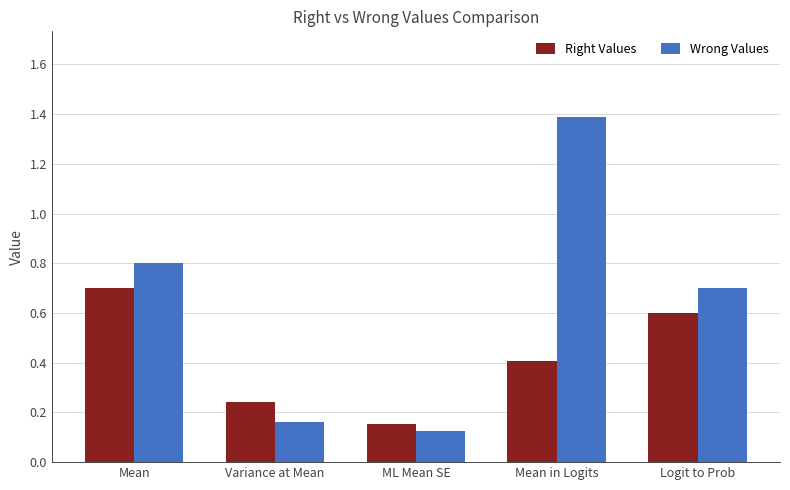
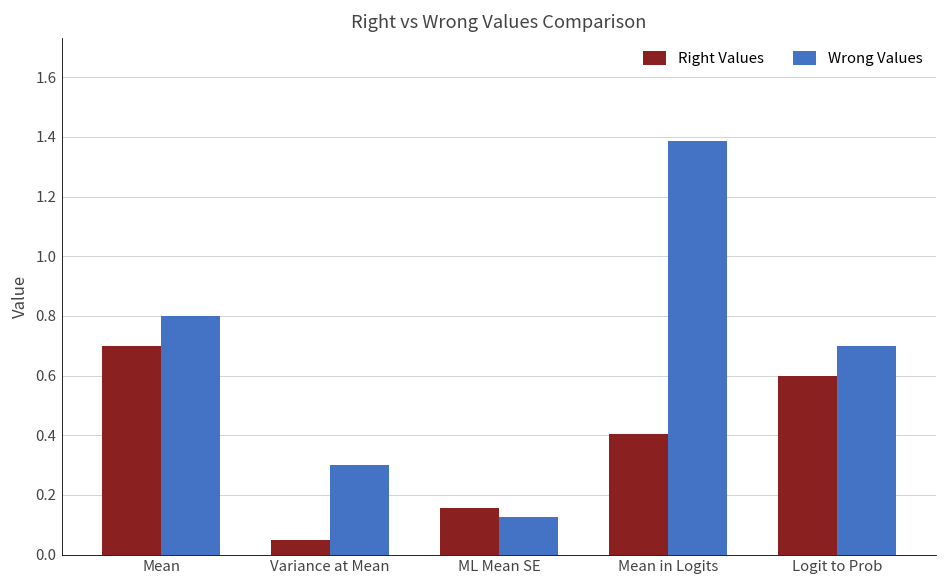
  {
    "Right Values": {
      "Mean": 0.70,
-     "Variance at Mean": 0.24,
+     "Variance at Mean": 0.05,
      "ML Mean SE": 0.15,
      "Mean in Logits": 0.41,
      "Logit to Prob": 0.60
    },
    "Wrong Values": {
      "Mean": 0.80,
-     "Variance at Mean": 0.16,
+     "Variance at Mean": 0.30,
      "ML Mean SE": 0.13,
      "Mean in Logits": 1.39,
      "Logit to Prob": 0.70
    }
  }
